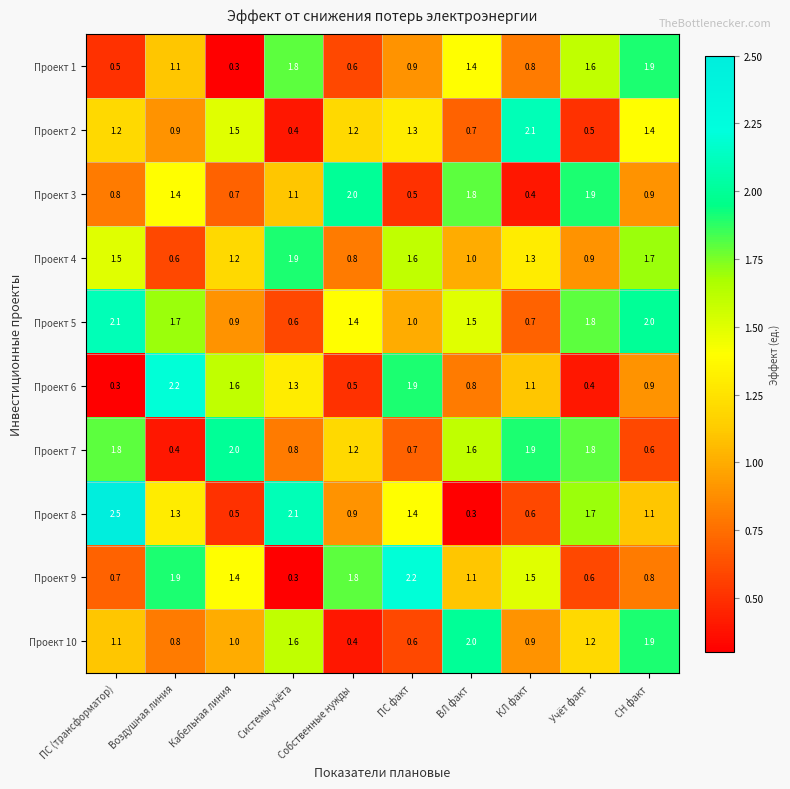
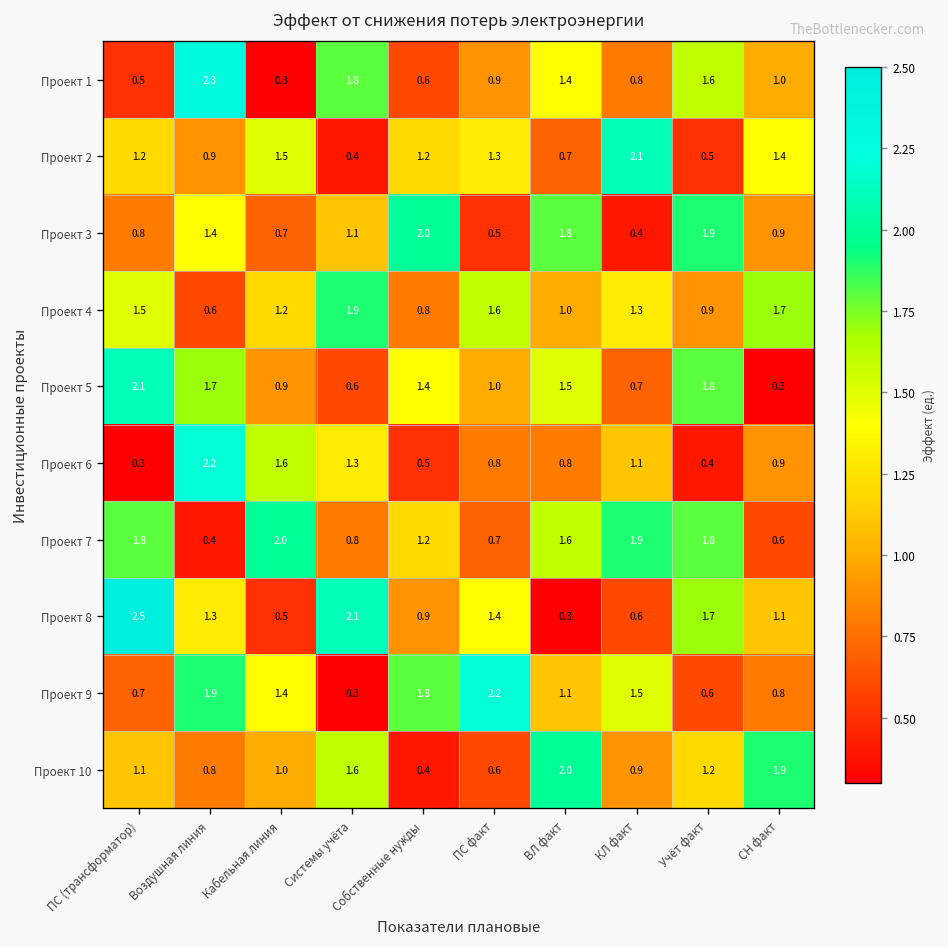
  {
    "Проект 1": {
      "ПС (трансформатор)": 0.5,
-     "Воздушная линия": 1.1,
+     "Воздушная линия": 2.3,
      "Кабельная линия": 0.3,
      "Системы учёта": 1.8,
      "Собственные нужды": 0.6,
      "ПС факт": 0.9,
      "ВЛ факт": 1.4,
      "КЛ факт": 0.8,
      "Учёт факт": 1.6,
-     "СН факт": 1.9
+     "СН факт": 1.0
    },
    "Проект 2": {
      "ПС (трансформатор)": 1.2,
      "Воздушная линия": 0.9,
      "Кабельная линия": 1.5,
      "Системы учёта": 0.4,
      "Собственные нужды": 1.2,
      "ПС факт": 1.3,
      "ВЛ факт": 0.7,
      "КЛ факт": 2.1,
      "Учёт факт": 0.5,
      "СН факт": 1.4
    },
    "Проект 3": {
      "ПС (трансформатор)": 0.8,
      "Воздушная линия": 1.4,
      "Кабельная линия": 0.7,
      "Системы учёта": 1.1,
      "Собственные нужды": 2.0,
      "ПС факт": 0.5,
      "ВЛ факт": 1.8,
      "КЛ факт": 0.4,
      "Учёт факт": 1.9,
      "СН факт": 0.9
    },
    "Проект 4": {
      "ПС (трансформатор)": 1.5,
      "Воздушная линия": 0.6,
      "Кабельная линия": 1.2,
      "Системы учёта": 1.9,
      "Собственные нужды": 0.8,
      "ПС факт": 1.6,
      "ВЛ факт": 1.0,
      "КЛ факт": 1.3,
      "Учёт факт": 0.9,
      "СН факт": 1.7
    },
    "Проект 5": {
      "ПС (трансформатор)": 2.1,
      "Воздушная линия": 1.7,
      "Кабельная линия": 0.9,
      "Системы учёта": 0.6,
      "Собственные нужды": 1.4,
      "ПС факт": 1.0,
      "ВЛ факт": 1.5,
      "КЛ факт": 0.7,
      "Учёт факт": 1.8,
-     "СН факт": 2.0
+     "СН факт": 0.3
    },
    "Проект 6": {
      "ПС (трансформатор)": 0.3,
      "Воздушная линия": 2.2,
      "Кабельная линия": 1.6,
      "Системы учёта": 1.3,
      "Собственные нужды": 0.5,
-     "ПС факт": 1.9,
+     "ПС факт": 0.8,
      "ВЛ факт": 0.8,
      "КЛ факт": 1.1,
      "Учёт факт": 0.4,
      "СН факт": 0.9
    },
    "Проект 7": {
      "ПС (трансформатор)": 1.8,
      "Воздушная линия": 0.4,
      "Кабельная линия": 2.0,
      "Системы учёта": 0.8,
      "Собственные нужды": 1.2,
      "ПС факт": 0.7,
      "ВЛ факт": 1.6,
      "КЛ факт": 1.9,
      "Учёт факт": 1.8,
      "СН факт": 0.6
    },
    "Проект 8": {
      "ПС (трансформатор)": 2.5,
      "Воздушная линия": 1.3,
      "Кабельная линия": 0.5,
      "Системы учёта": 2.1,
      "Собственные нужды": 0.9,
      "ПС факт": 1.4,
      "ВЛ факт": 0.3,
      "КЛ факт": 0.6,
      "Учёт факт": 1.7,
      "СН факт": 1.1
    },
    "Проект 9": {
      "ПС (трансформатор)": 0.7,
      "Воздушная линия": 1.9,
      "Кабельная линия": 1.4,
      "Системы учёта": 0.3,
      "Собственные нужды": 1.8,
      "ПС факт": 2.2,
      "ВЛ факт": 1.1,
      "КЛ факт": 1.5,
      "Учёт факт": 0.6,
      "СН факт": 0.8
    },
    "Проект 10": {
      "ПС (трансформатор)": 1.1,
      "Воздушная линия": 0.8,
      "Кабельная линия": 1.0,
      "Системы учёта": 1.6,
      "Собственные нужды": 0.4,
      "ПС факт": 0.6,
      "ВЛ факт": 2.0,
      "КЛ факт": 0.9,
      "Учёт факт": 1.2,
      "СН факт": 1.9
    }
  }
